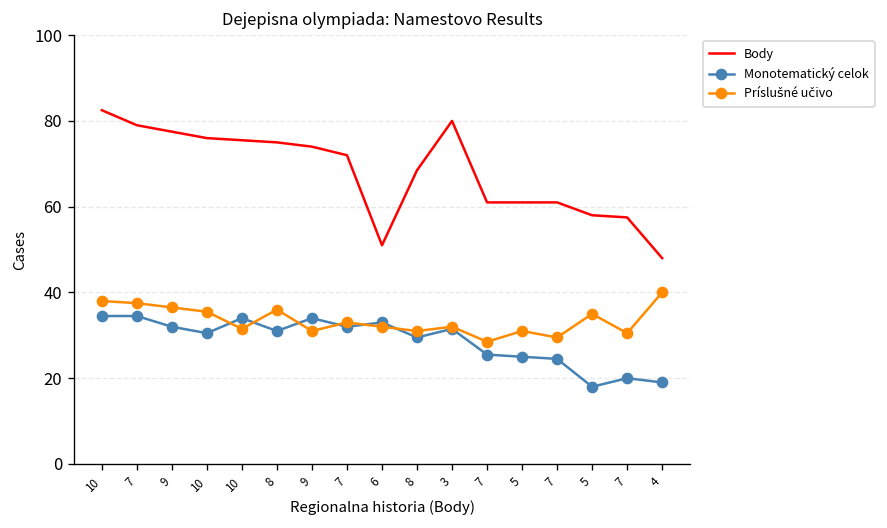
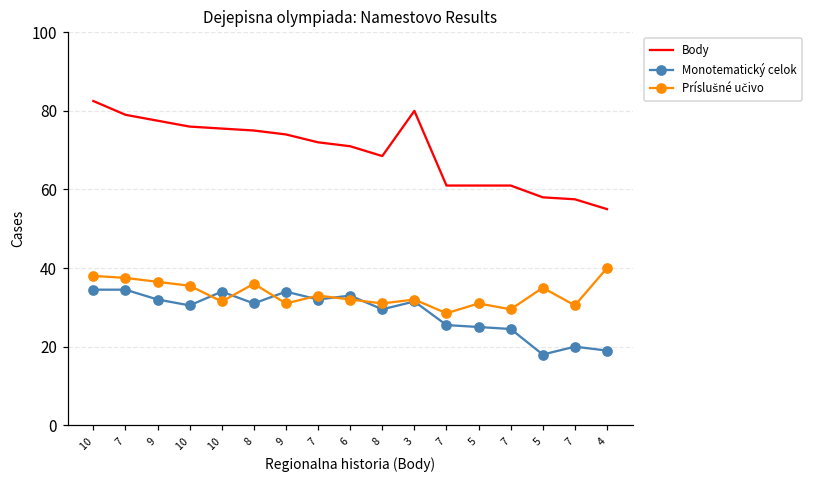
  {
    "Body": {
-     "6": 51,
+     "6": 71,
      "3": 80,
-     "4": 48
+     "4": 55
    },
    "Monotematický celok": {
      "6": 33,
      "4": 19
    },
    "Príslušné učivo": {
      "6": 32,
      "4": 40
    }
  }
